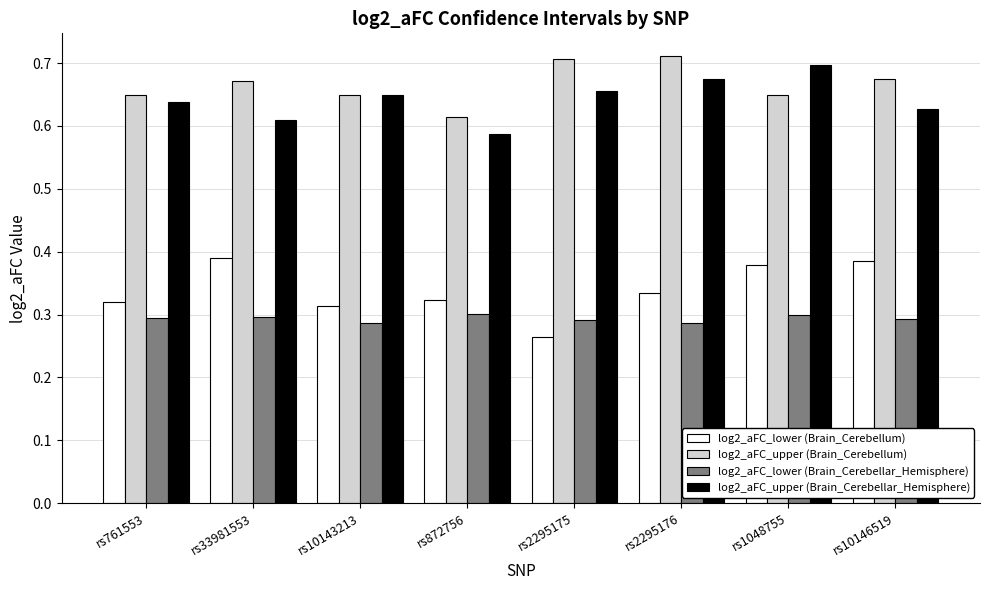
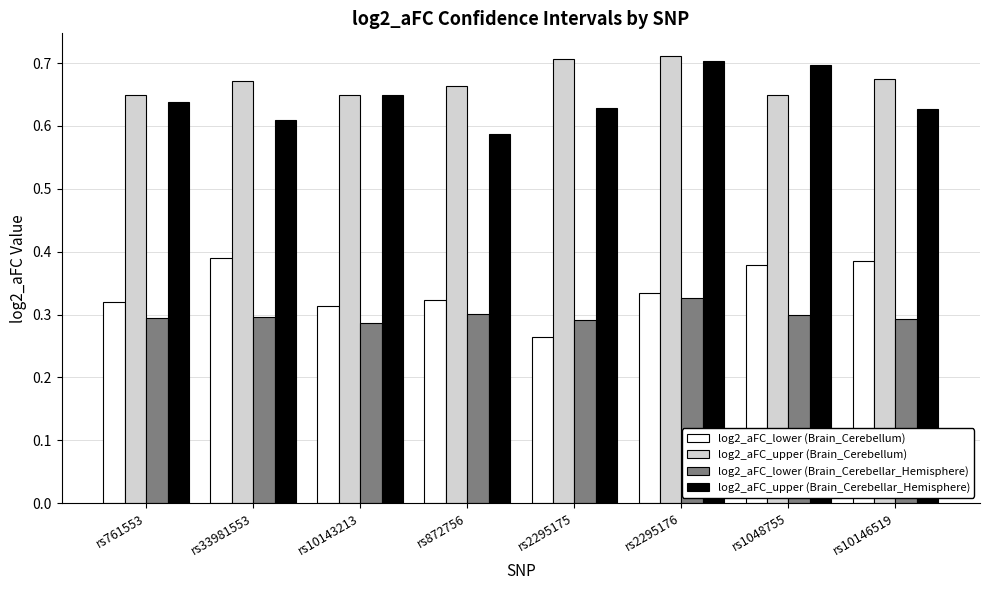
  {
    "log2_aFC_lower (Brain_Cerebellum)": {
      "rs761553": 0.32,
      "rs33981553": 0.39,
      "rs10143213": 0.31,
      "rs872756": 0.32,
      "rs2295175": 0.26,
      "rs2295176": 0.33,
      "rs1048755": 0.38,
      "rs10146519": 0.38
    },
    "log2_aFC_upper (Brain_Cerebellum)": {
      "rs761553": 0.65,
      "rs33981553": 0.67,
      "rs10143213": 0.65,
-     "rs872756": 0.61,
+     "rs872756": 0.66,
      "rs2295175": 0.71,
      "rs2295176": 0.71,
      "rs1048755": 0.65,
      "rs10146519": 0.67
    },
    "log2_aFC_lower (Brain_Cerebellar_Hemisphere)": {
      "rs761553": 0.30,
      "rs33981553": 0.30,
      "rs10143213": 0.29,
      "rs872756": 0.30,
      "rs2295175": 0.29,
-     "rs2295176": 0.29,
+     "rs2295176": 0.33,
      "rs1048755": 0.30,
      "rs10146519": 0.29
    },
    "log2_aFC_upper (Brain_Cerebellar_Hemisphere)": {
      "rs761553": 0.64,
      "rs33981553": 0.61,
      "rs10143213": 0.65,
      "rs872756": 0.59,
-     "rs2295175": 0.66,
-     "rs2295176": 0.67,
+     "rs2295175": 0.63,
+     "rs2295176": 0.70,
      "rs1048755": 0.70,
      "rs10146519": 0.63
    }
  }
